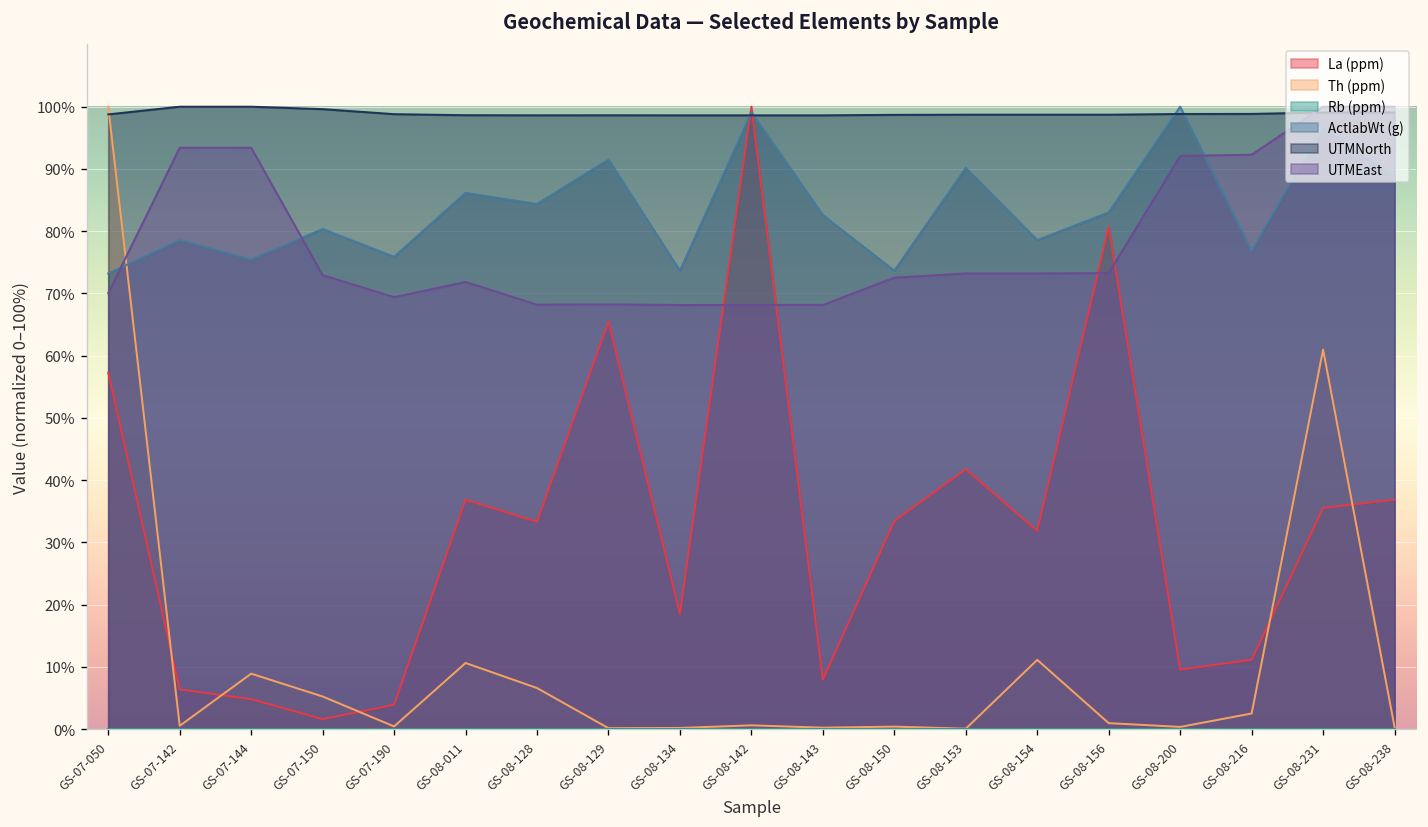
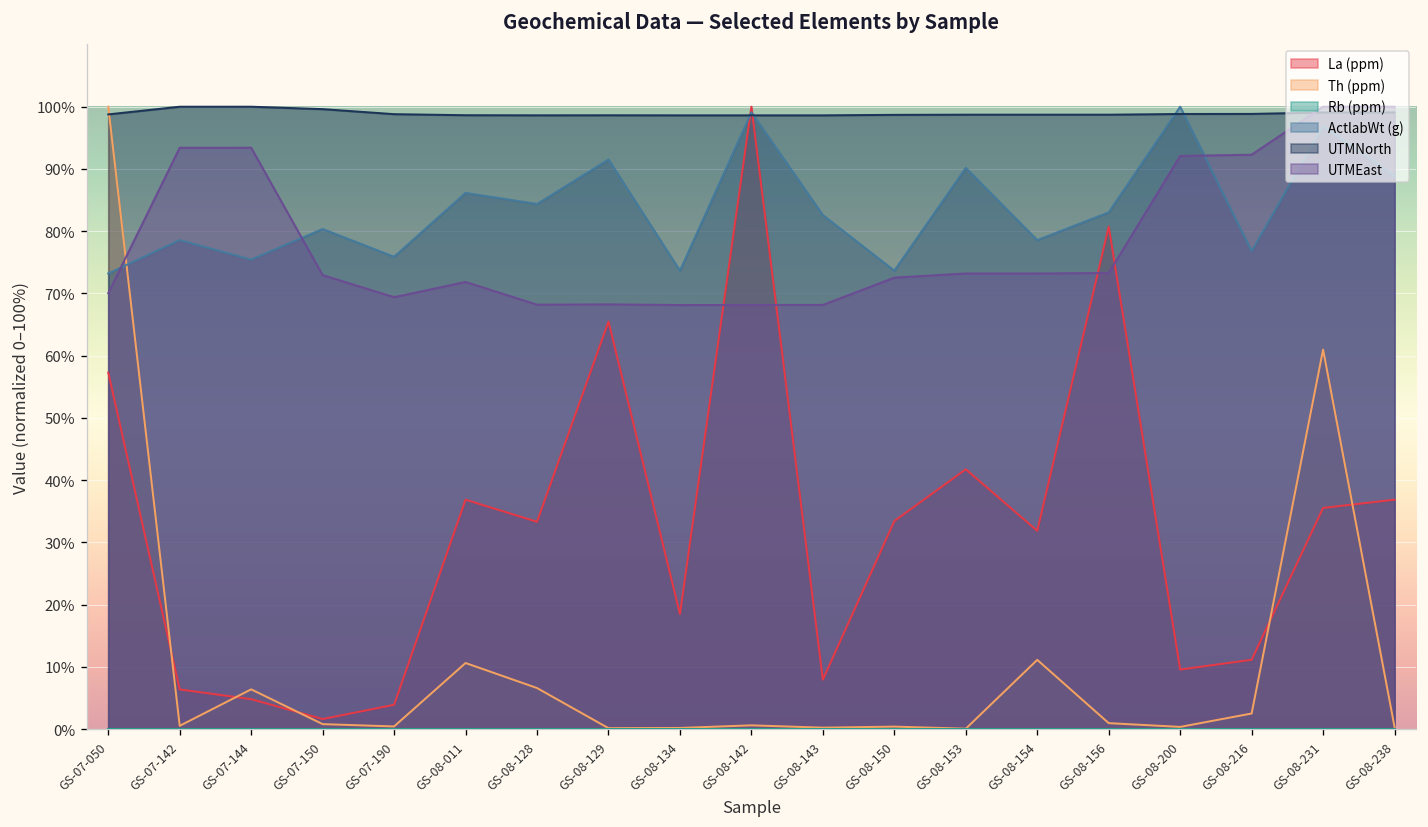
  {
    "La (ppm)": {
      "GS-07-050": "57%",
      "GS-07-142": "6%",
      "GS-07-144": "5%",
      "GS-07-150": "2%",
      "GS-07-190": "4%",
      "GS-08-011": "37%",
      "GS-08-128": "33%",
      "GS-08-129": "65%",
      "GS-08-134": "18%",
      "GS-08-142": "100%",
      "GS-08-143": "8%",
      "GS-08-150": "33%",
      "GS-08-153": "42%",
      "GS-08-154": "32%",
      "GS-08-156": "81%",
      "GS-08-200": "10%",
      "GS-08-216": "11%",
      "GS-08-231": "36%",
      "GS-08-238": "37%"
    },
    "Th (ppm)": {
      "GS-07-050": "100%",
      "GS-07-142": "1%",
-     "GS-07-144": "9%",
-     "GS-07-150": "5%",
+     "GS-07-144": "6%",
+     "GS-07-150": "1%",
      "GS-08-011": "11%",
      "GS-08-128": "7%",
      "GS-08-142": "1%",
      "GS-08-154": "11%",
      "GS-08-156": "1%",
      "GS-08-216": "3%",
      "GS-08-231": "61%"
    },
    "UTMNorth": {
      "GS-07-050": "99%",
      "GS-07-142": "100%",
      "GS-07-144": "100%",
      "GS-07-150": "100%",
      "GS-07-190": "99%",
      "GS-08-011": "99%",
      "GS-08-128": "99%",
      "GS-08-129": "99%",
      "GS-08-134": "99%",
      "GS-08-142": "99%",
      "GS-08-143": "99%",
      "GS-08-150": "99%",
      "GS-08-153": "99%",
      "GS-08-154": "99%",
      "GS-08-156": "99%",
      "GS-08-200": "99%",
      "GS-08-216": "99%"
    }
  }
